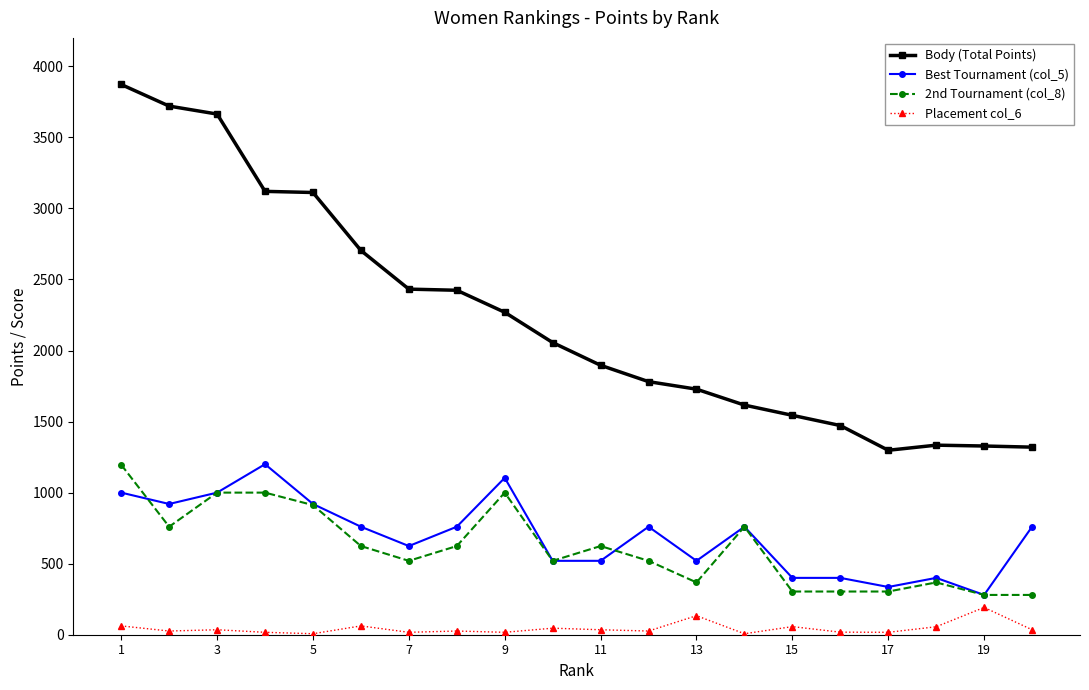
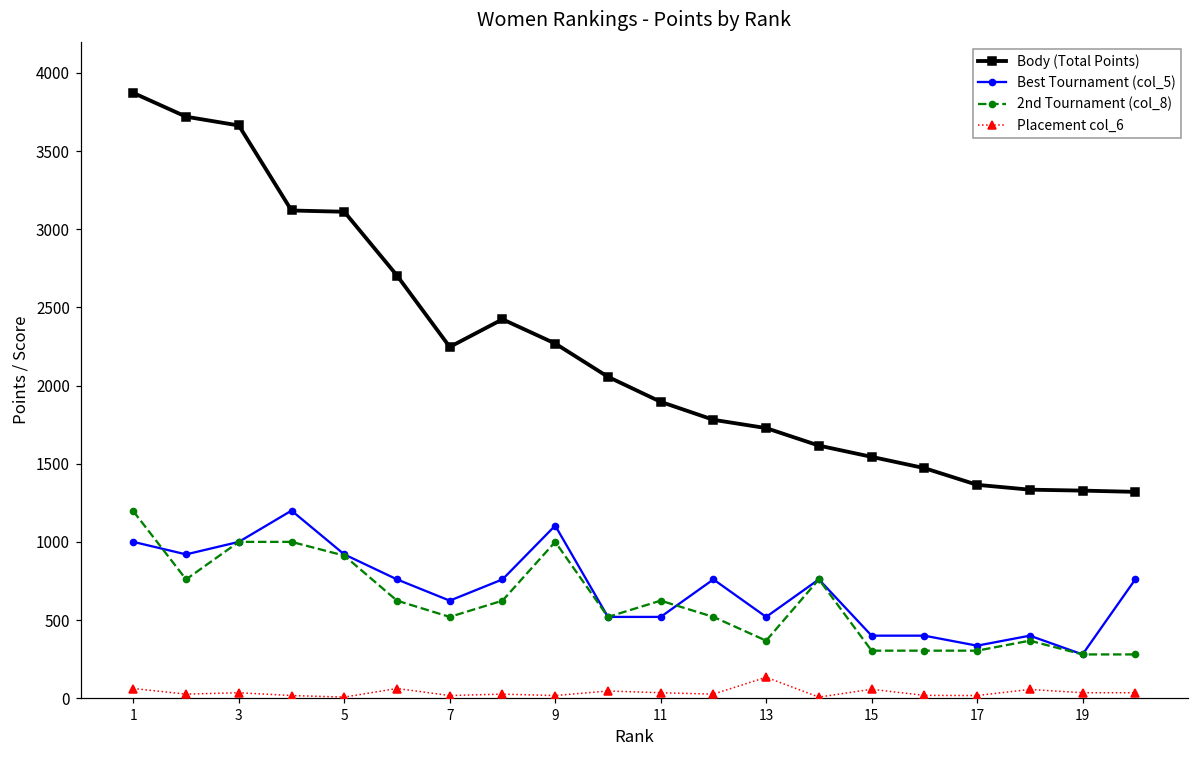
  {
    "Body (Total Points)": {
      "1": 3870,
      "3": 3660,
      "5": 3110,
-     "7": 2430,
+     "7": 2250,
      "9": 2270,
      "11": 1900,
      "13": 1730,
      "15": 1540,
-     "17": 1300,
+     "17": 1370,
      "19": 1330
    },
    "Best Tournament (col_5)": {
      "1": 1000,
      "7": 620,
      "9": 1100,
      "11": 520,
      "13": 520,
      "15": 400,
      "17": 340
    },
    "2nd Tournament (col_8)": {
      "1": 1200,
      "7": 520,
      "9": 1000,
      "11": 620,
      "13": 370,
      "15": 300,
      "17": 300
    },
    "Placement col_6": {
      "1": 60,
      "3": 40,
      "5": 10,
      "7": 20,
      "9": 20,
      "11": 40,
      "13": 130,
      "15": 60,
      "17": 20,
-     "19": 190
+     "19": 40
    }
  }
